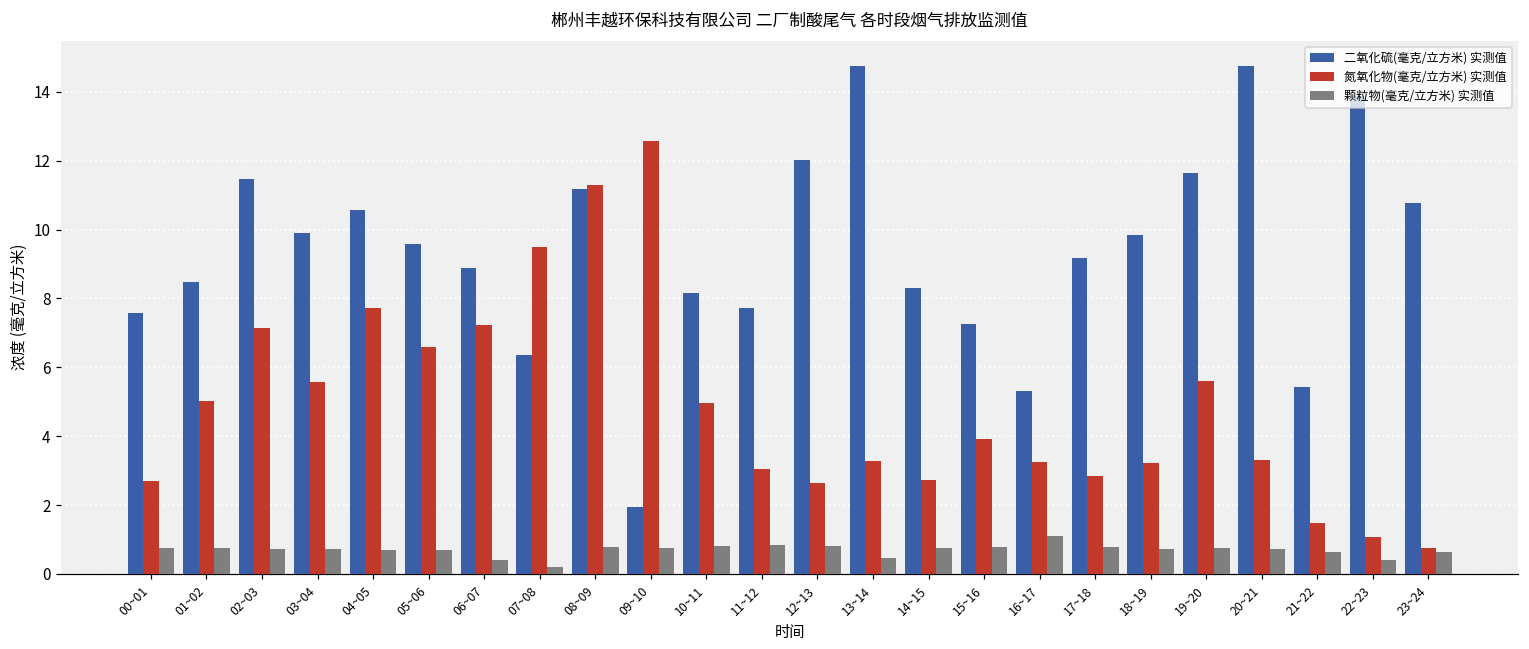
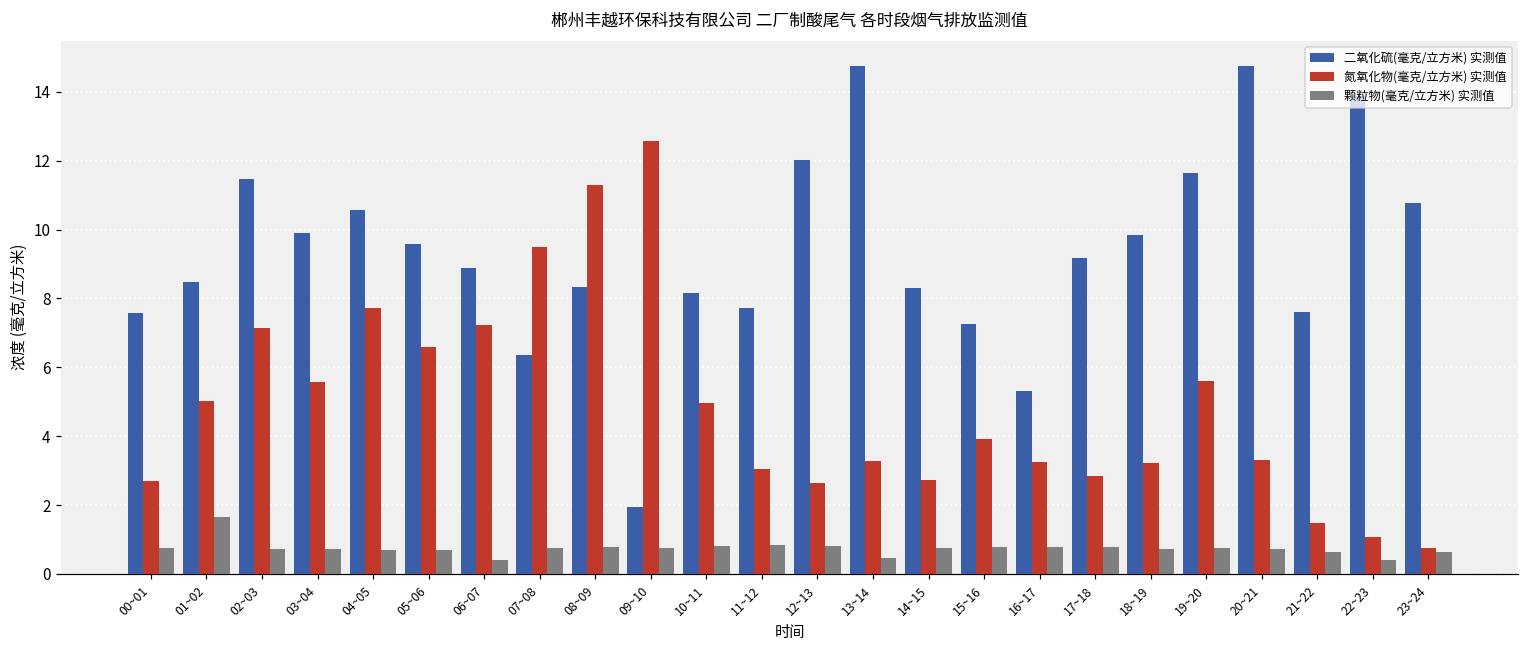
  {
    "二氧化硫(毫克/立方米) 实测值": {
      "00~01": 7.6,
      "01~02": 8.5,
      "02~03": 11.5,
      "03~04": 9.9,
      "04~05": 10.6,
      "05~06": 9.6,
      "06~07": 8.9,
      "07~08": 6.4,
-     "08~09": 11.2,
+     "08~09": 8.3,
      "09~10": 1.9,
      "10~11": 8.2,
      "11~12": 7.7,
      "12~13": 12.0,
      "13~14": 14.8,
      "14~15": 8.3,
      "15~16": 7.3,
      "16~17": 5.3,
      "17~18": 9.2,
      "18~19": 9.8,
      "19~20": 11.6,
      "20~21": 14.7,
-     "21~22": 5.4,
+     "21~22": 7.6,
      "23~24": 10.8
    },
    "氮氧化物(毫克/立方米) 实测值": {
      "00~01": 2.7,
      "01~02": 5.0,
      "02~03": 7.1,
      "03~04": 5.6,
      "04~05": 7.7,
      "05~06": 6.6,
      "06~07": 7.2,
      "07~08": 9.5,
      "08~09": 11.3,
      "09~10": 12.6,
      "10~11": 5.0,
      "11~12": 3.1,
      "12~13": 2.7,
      "13~14": 3.3,
      "14~15": 2.7,
      "15~16": 3.9,
      "16~17": 3.3,
      "17~18": 2.8,
      "18~19": 3.2,
      "19~20": 5.6,
      "20~21": 3.3,
      "21~22": 1.5,
      "22~23": 1.1,
      "23~24": 0.8
    },
    "颗粒物(毫克/立方米) 实测值": {
      "00~01": 0.7,
-     "01~02": 0.7,
+     "01~02": 1.7,
      "02~03": 0.7,
      "03~04": 0.7,
      "04~05": 0.7,
      "05~06": 0.7,
      "06~07": 0.4,
-     "07~08": 0.2,
+     "07~08": 0.7,
      "08~09": 0.8,
      "09~10": 0.8,
      "10~11": 0.8,
      "11~12": 0.8,
      "12~13": 0.8,
      "13~14": 0.5,
      "14~15": 0.8,
      "15~16": 0.8,
-     "16~17": 1.1,
+     "16~17": 0.8,
      "17~18": 0.8,
      "18~19": 0.7,
      "19~20": 0.7,
      "20~21": 0.7,
      "21~22": 0.6,
      "22~23": 0.4,
      "23~24": 0.6
    }
  }
